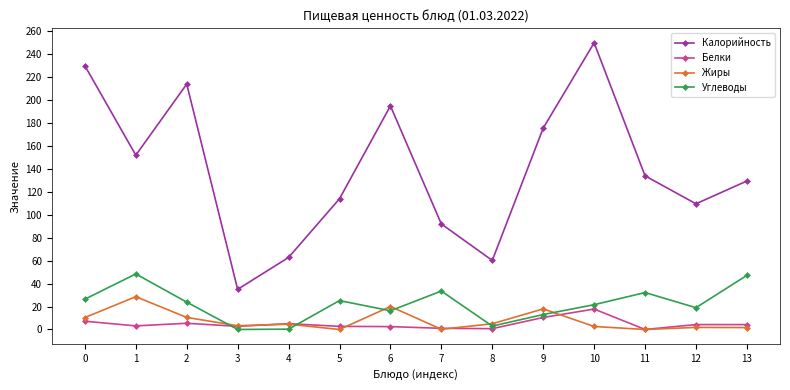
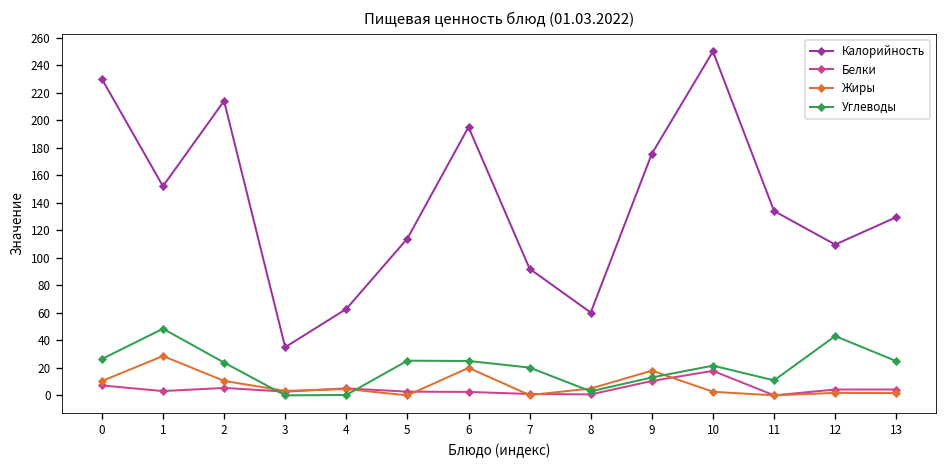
  {
    "Жиры": {
      "0": 10,
      "1": 29,
      "2": 11,
      "5": 0,
      "6": 20,
      "9": 18,
      "10": 3,
      "12": 2,
      "13": 2
    },
    "Углеводы": {
      "0": 26,
      "1": 48,
      "2": 24,
      "3": 0,
      "4": 0,
      "5": 25,
-     "6": 16,
-     "7": 34,
+     "6": 25,
+     "7": 20,
      "9": 13,
      "10": 22,
-     "11": 32,
-     "12": 19,
-     "13": 47
+     "11": 11,
+     "12": 43,
+     "13": 25
    }
  }
